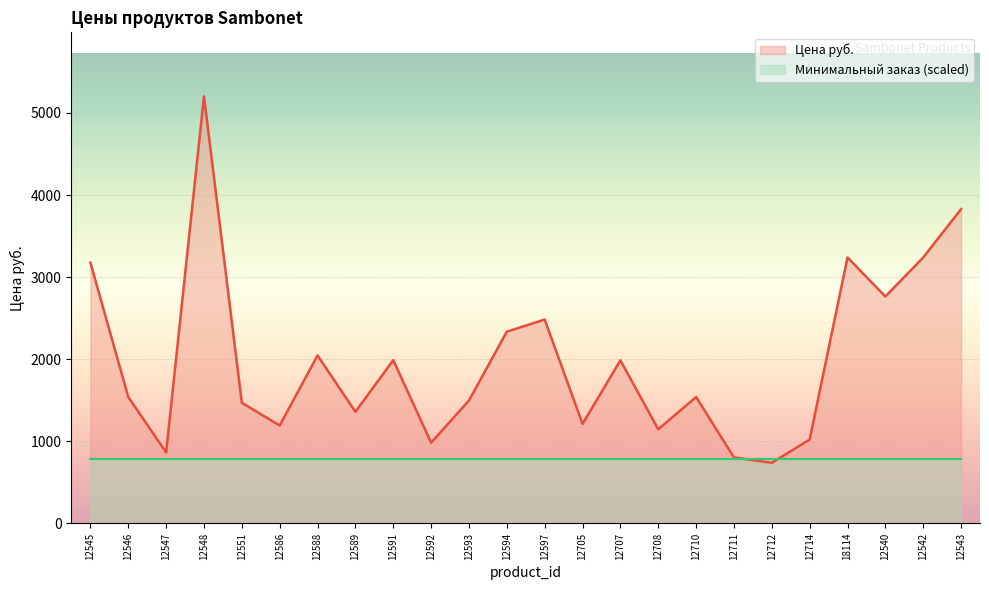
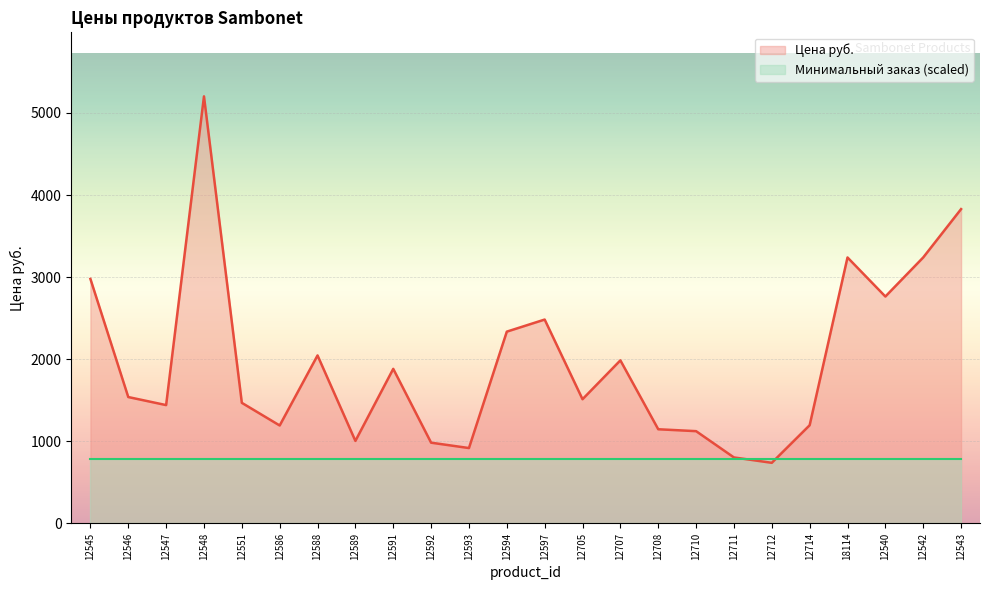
  {
    "Цена руб.": {
-     "12545": 3200,
+     "12545": 3000,
      "12546": 1500,
-     "12547": 900,
+     "12547": 1400,
      "12548": 5200,
      "12551": 1500,
      "12586": 1200,
      "12588": 2000,
-     "12589": 1400,
-     "12591": 2000,
+     "12589": 1000,
+     "12591": 1900,
      "12592": 1000,
-     "12593": 1500,
+     "12593": 900,
      "12594": 2300,
      "12597": 2500,
-     "12705": 1200,
+     "12705": 1500,
      "12707": 2000,
      "12708": 1100,
-     "12710": 1500,
+     "12710": 1100,
      "12712": 700,
-     "12714": 1000,
+     "12714": 1200,
      "18114": 3200,
      "12540": 2800,
      "12542": 3200,
      "12543": 3800
    },
    "Минимальный заказ (scaled)": {
      "12545": 800,
      "12546": 800,
      "12547": 800,
      "12548": 800,
      "12551": 800,
      "12586": 800,
      "12588": 800,
      "12589": 800,
      "12591": 800,
      "12592": 800,
      "12593": 800,
      "12594": 800,
      "12597": 800,
      "12705": 800,
      "12707": 800,
      "12708": 800,
      "12710": 800,
      "12712": 800,
      "12714": 800,
      "18114": 800,
      "12540": 800,
      "12542": 800,
      "12543": 800
    }
  }
